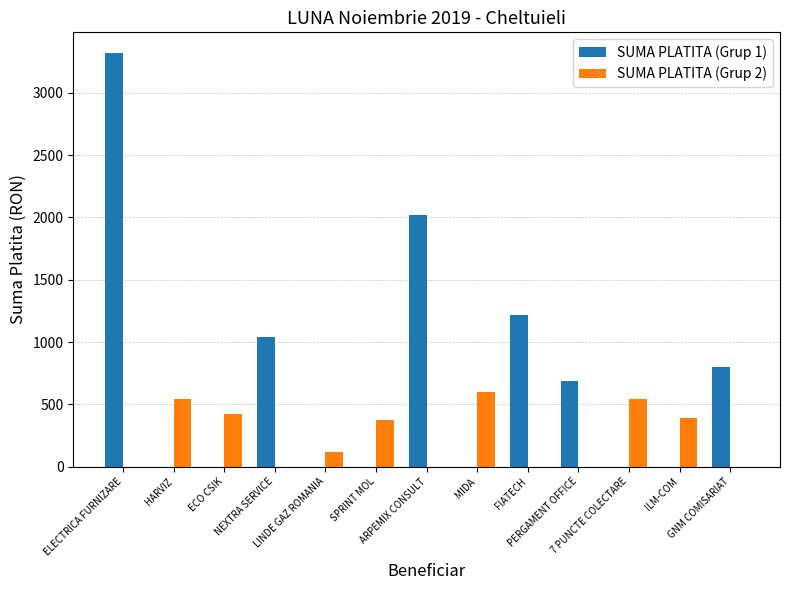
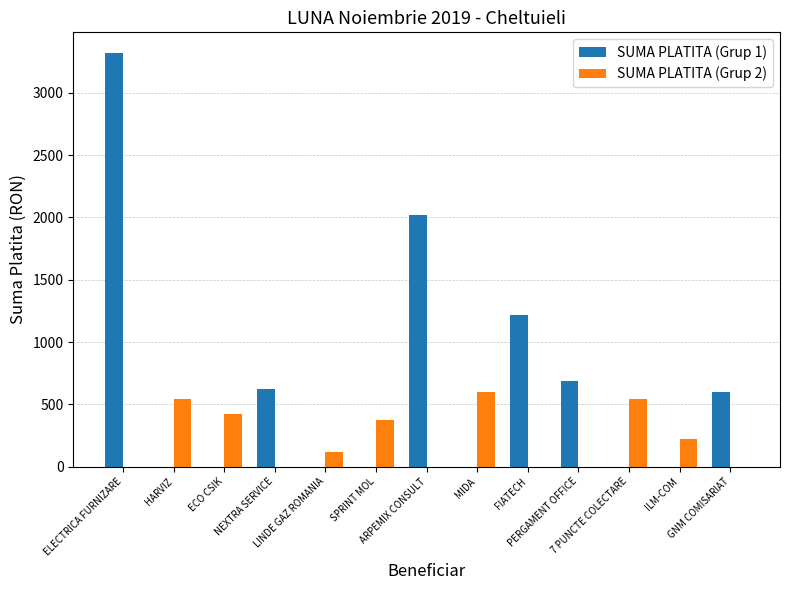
  {
    "SUMA PLATITA (Grup 1)": {
      "ELECTRICA FURNIZARE": 3320,
      "HARVIZ": 0,
      "ECO CSIK": 0,
-     "NEXTRA SERVICE": 1040,
+     "NEXTRA SERVICE": 620,
      "LINDE GAZ ROMANIA": 0,
      "SPRINT MOL": 0,
      "ARPEMIX CONSULT": 2020,
      "MIDA": 0,
      "FIATECH": 1220,
      "PERGAMENT OFFICE": 690,
      "7 PUNCTE COLECTARE": 0,
      "ILM-COM": 0,
-     "GNM COMISARIAT": 800
+     "GNM COMISARIAT": 600
    },
    "SUMA PLATITA (Grup 2)": {
      "ELECTRICA FURNIZARE": 0,
      "HARVIZ": 540,
      "ECO CSIK": 420,
      "NEXTRA SERVICE": 0,
      "LINDE GAZ ROMANIA": 120,
      "SPRINT MOL": 370,
      "ARPEMIX CONSULT": 0,
      "MIDA": 600,
      "FIATECH": 0,
      "PERGAMENT OFFICE": 0,
      "7 PUNCTE COLECTARE": 540,
-     "ILM-COM": 390,
+     "ILM-COM": 220,
      "GNM COMISARIAT": 0
    }
  }
